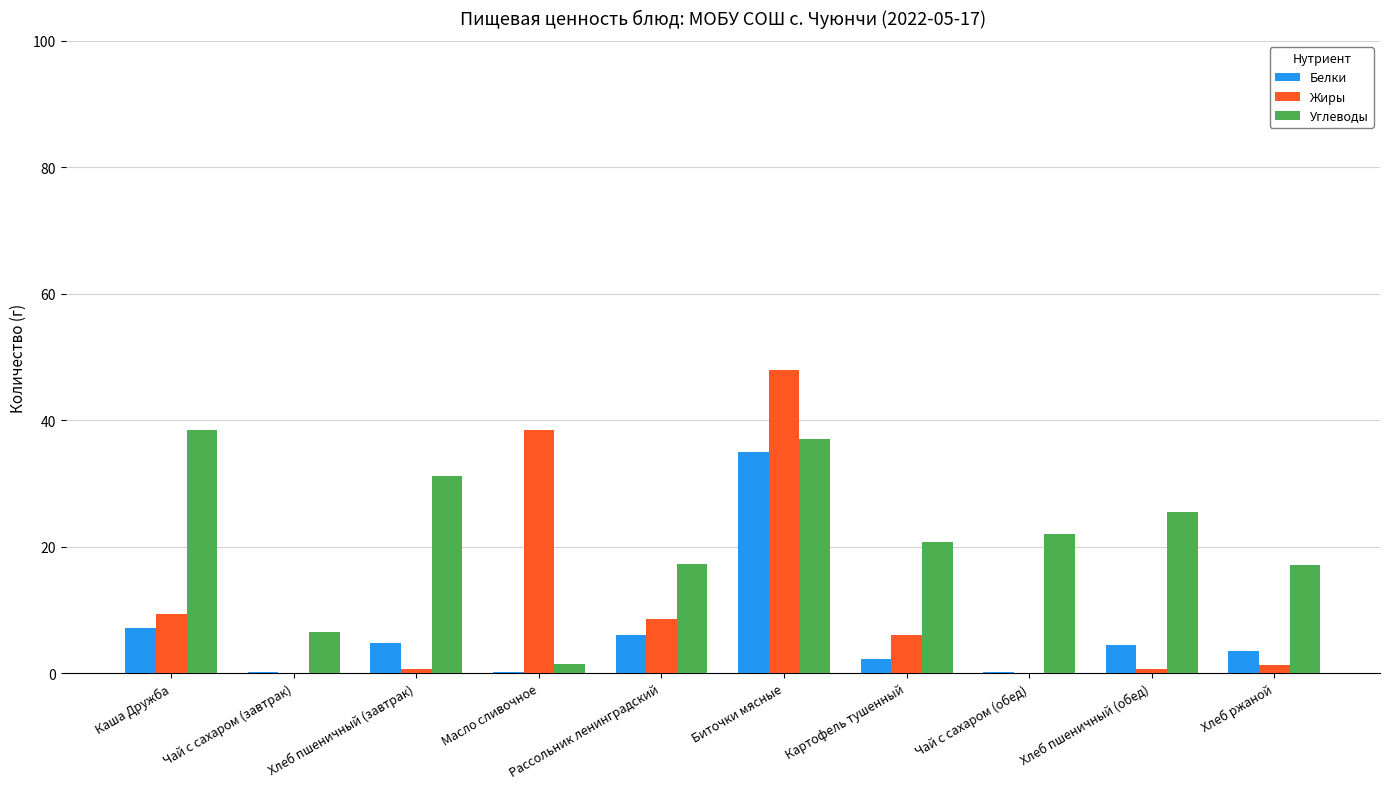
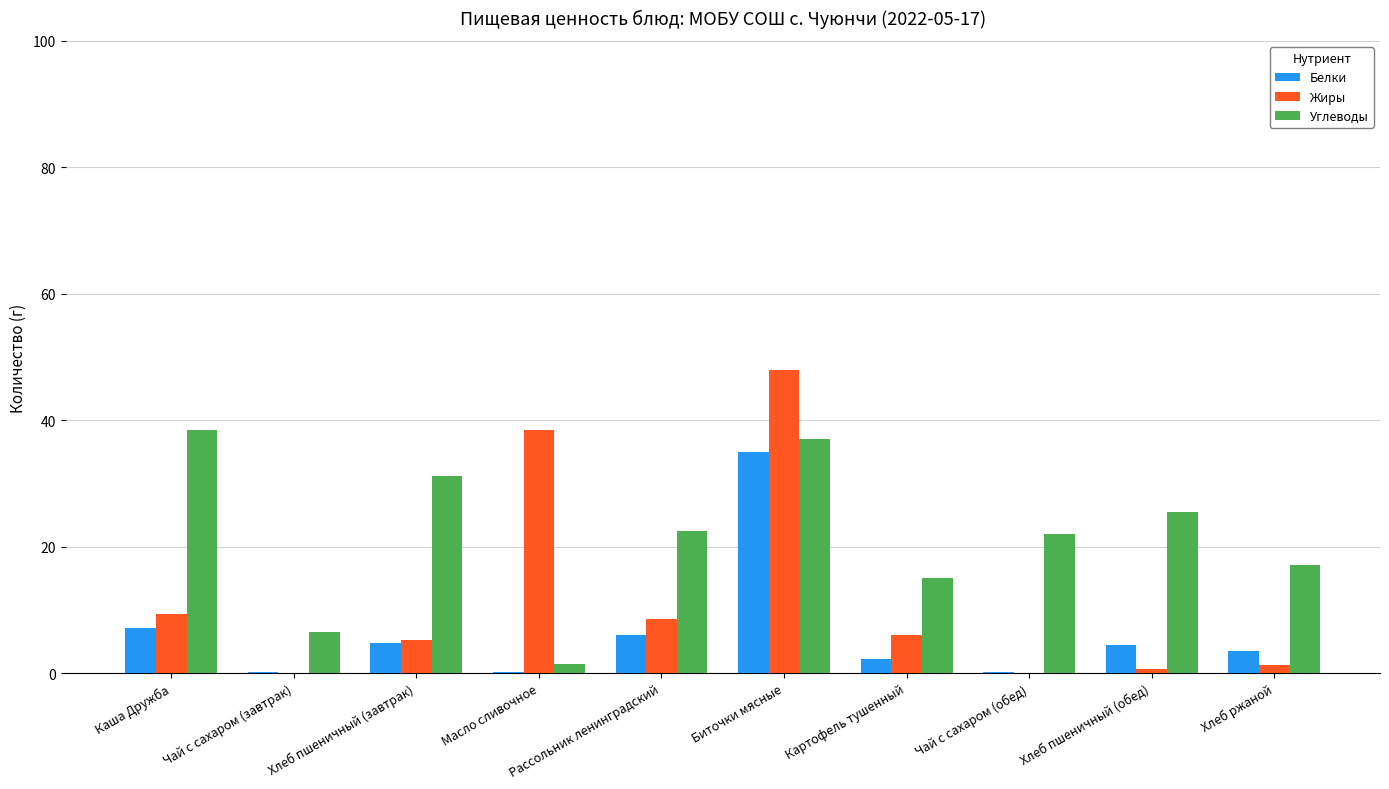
  {
    "Белки": {
      "Каша Дружба": 7,
      "Хлеб пшеничный (завтрак)": 5,
      "Рассольник ленинградский": 6,
      "Биточки мясные": 35,
      "Картофель тушенный": 2,
      "Хлеб пшеничный (обед)": 4,
      "Хлеб ржаной": 3
    },
    "Жиры": {
      "Каша Дружба": 9,
      "Чай с сахаром (завтрак)": 0,
-     "Хлеб пшеничный (завтрак)": 1,
+     "Хлеб пшеничный (завтрак)": 5,
      "Масло сливочное": 38,
      "Рассольник ленинградский": 9,
      "Биточки мясные": 48,
      "Картофель тушенный": 6,
      "Чай с сахаром (обед)": 0,
      "Хлеб пшеничный (обед)": 1,
      "Хлеб ржаной": 1
    },
    "Углеводы": {
      "Каша Дружба": 38,
      "Чай с сахаром (завтрак)": 7,
      "Хлеб пшеничный (завтрак)": 31,
      "Масло сливочное": 1,
-     "Рассольник ленинградский": 17,
+     "Рассольник ленинградский": 22,
      "Биточки мясные": 37,
-     "Картофель тушенный": 21,
+     "Картофель тушенный": 15,
      "Чай с сахаром (обед)": 22,
      "Хлеб пшеничный (обед)": 26,
      "Хлеб ржаной": 17
    }
  }
